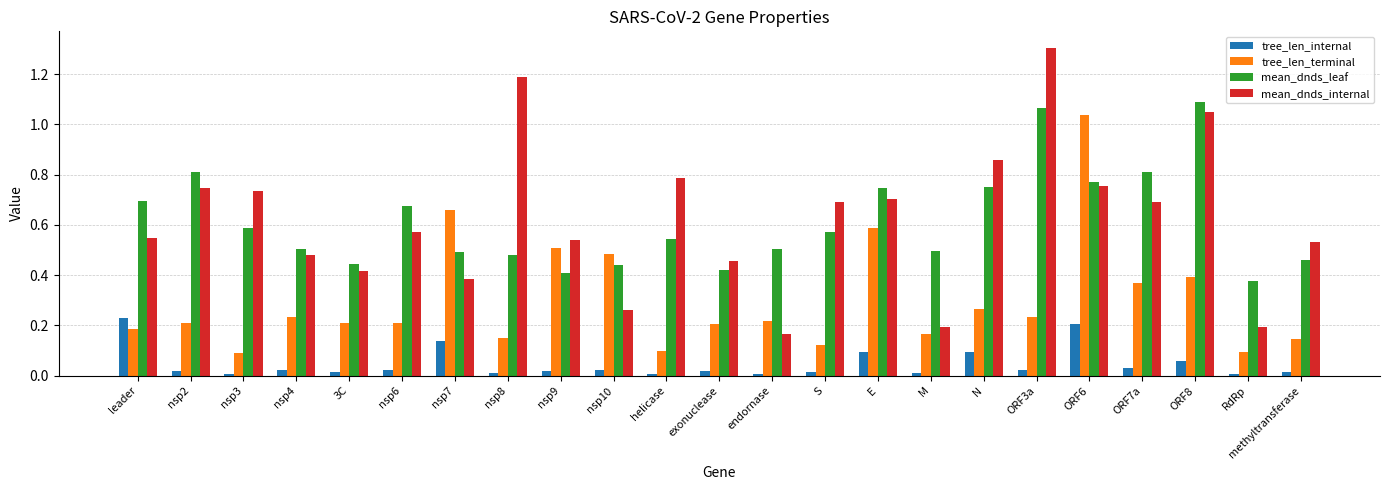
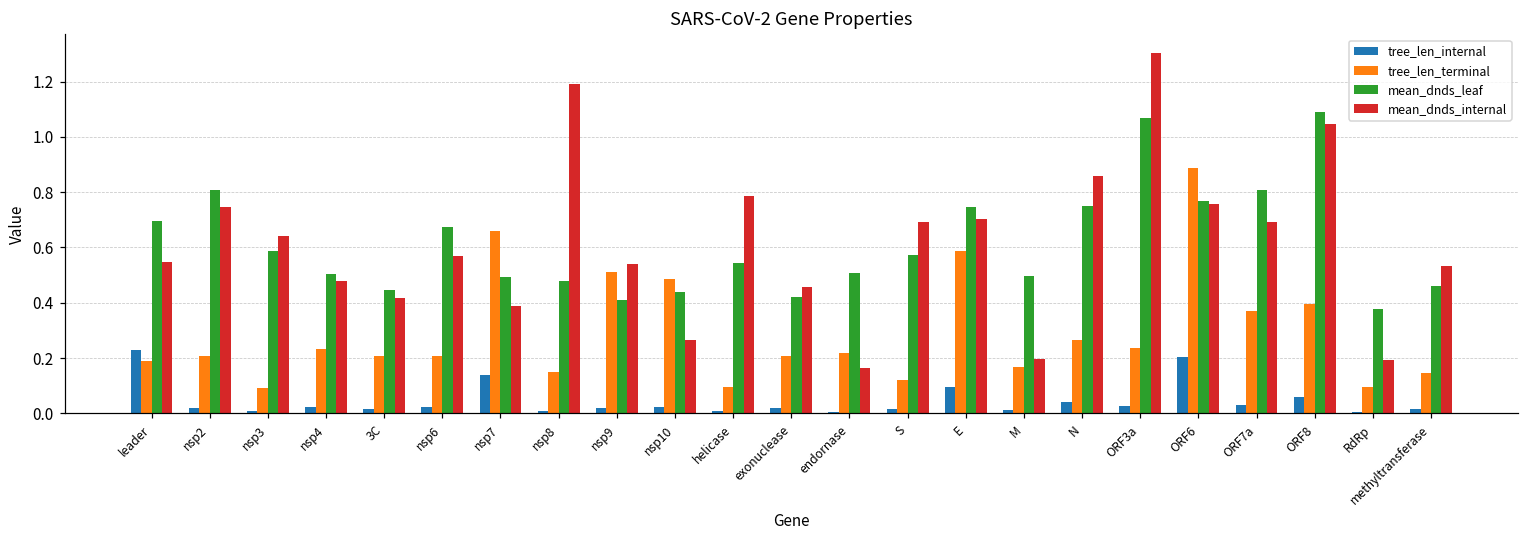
  {
    "tree_len_internal": {
      "leader": 0.23,
      "nsp2": 0.02,
      "nsp4": 0.02,
      "3C": 0.01,
      "nsp6": 0.02,
      "nsp7": 0.14,
      "nsp8": 0.01,
      "nsp9": 0.02,
      "nsp10": 0.02,
      "exonuclease": 0.02,
      "S": 0.02,
      "E": 0.09,
      "M": 0.01,
-     "N": 0.09,
+     "N": 0.04,
      "ORF3a": 0.02,
      "ORF6": 0.21,
      "ORF7a": 0.03,
      "ORF8": 0.06,
      "methyltransferase": 0.01
    },
    "tree_len_terminal": {
      "leader": 0.19,
      "nsp2": 0.21,
      "nsp3": 0.09,
      "nsp4": 0.23,
      "3C": 0.21,
      "nsp6": 0.21,
      "nsp7": 0.66,
      "nsp8": 0.15,
      "nsp9": 0.51,
      "nsp10": 0.49,
      "helicase": 0.10,
      "exonuclease": 0.21,
      "endornase": 0.22,
      "S": 0.12,
      "E": 0.59,
      "M": 0.17,
      "N": 0.27,
      "ORF3a": 0.23,
-     "ORF6": 1.04,
+     "ORF6": 0.89,
      "ORF7a": 0.37,
      "ORF8": 0.39,
      "RdRp": 0.09,
      "methyltransferase": 0.15
    },
    "mean_dnds_leaf": {
      "leader": 0.70,
      "nsp2": 0.81,
      "nsp3": 0.59,
      "nsp4": 0.50,
      "3C": 0.45,
      "nsp6": 0.67,
      "nsp7": 0.49,
      "nsp8": 0.48,
      "nsp9": 0.41,
      "nsp10": 0.44,
      "helicase": 0.54,
      "exonuclease": 0.42,
      "endornase": 0.51,
      "S": 0.57,
      "E": 0.75,
      "M": 0.50,
      "N": 0.75,
      "ORF3a": 1.07,
      "ORF6": 0.77,
      "ORF7a": 0.81,
      "ORF8": 1.09,
      "RdRp": 0.38,
      "methyltransferase": 0.46
    },
    "mean_dnds_internal": {
      "leader": 0.55,
      "nsp2": 0.75,
-     "nsp3": 0.73,
+     "nsp3": 0.64,
      "nsp4": 0.48,
      "3C": 0.42,
      "nsp6": 0.57,
      "nsp7": 0.39,
      "nsp8": 1.19,
      "nsp9": 0.54,
      "nsp10": 0.26,
      "helicase": 0.78,
      "exonuclease": 0.46,
      "endornase": 0.16,
      "S": 0.69,
      "E": 0.70,
      "M": 0.19,
      "N": 0.86,
      "ORF3a": 1.31,
      "ORF6": 0.76,
      "ORF7a": 0.69,
      "ORF8": 1.05,
      "RdRp": 0.19,
      "methyltransferase": 0.53
    }
  }
